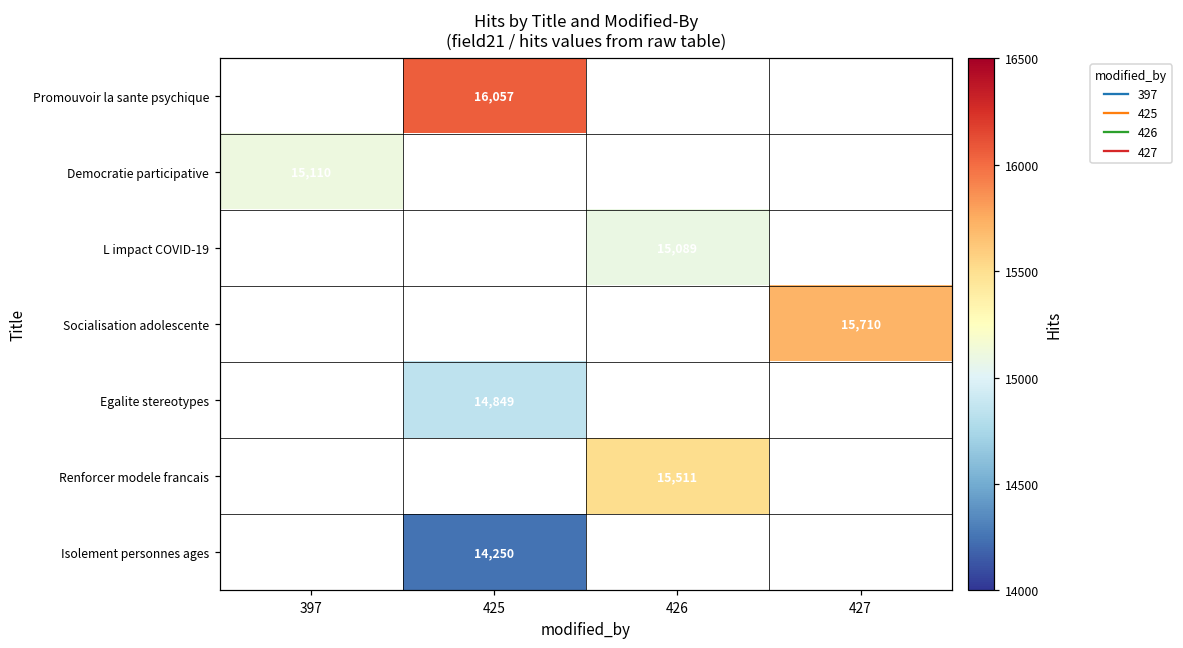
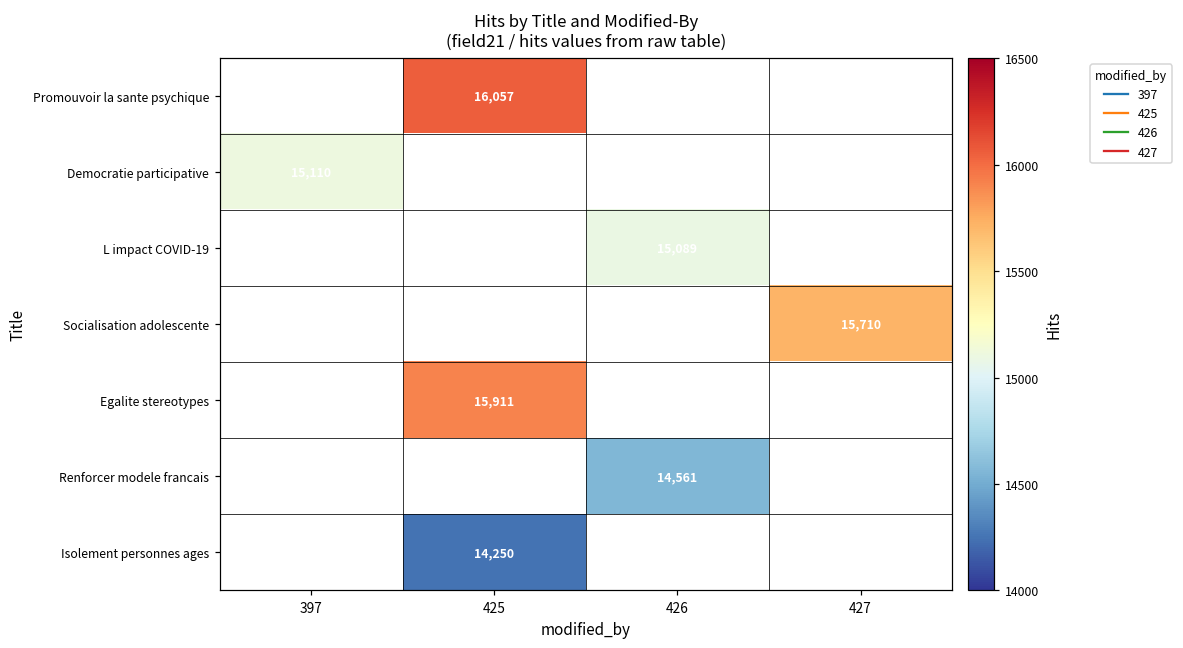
  {
    "Promouvoir la sante psychique": {
      "425": "16,057"
    },
    "Socialisation adolescente": {
      "427": "15,710"
    },
    "Egalite stereotypes": {
-     "425": "14,849"
+     "425": "15,911"
    },
    "Renforcer modele francais": {
-     "426": "15,511"
+     "426": "14,561"
    },
    "Isolement personnes ages": {
      "425": "14,250"
    }
  }
